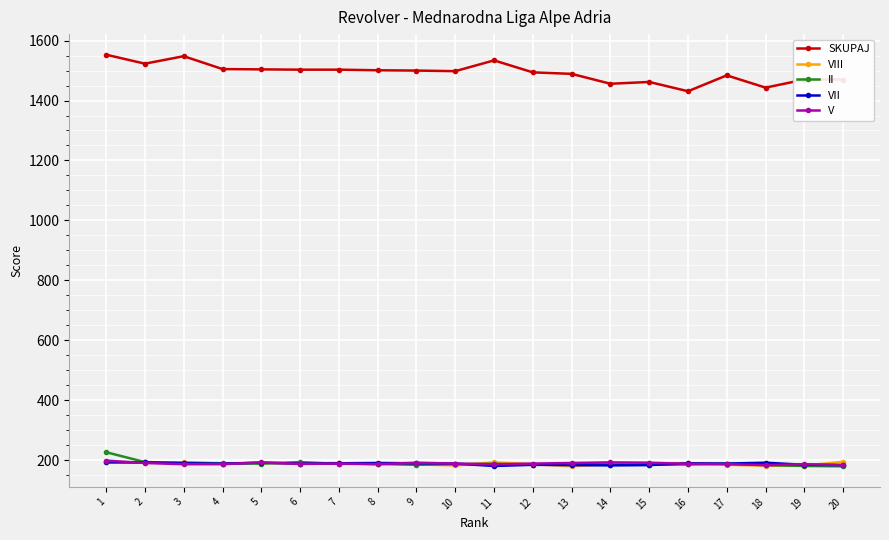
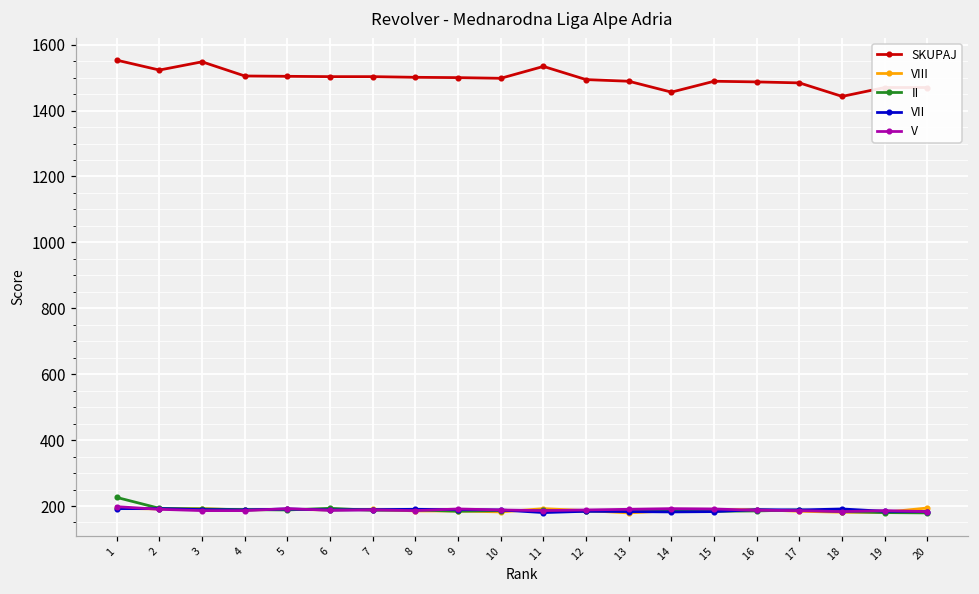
  {
    "SKUPAJ": {
      "1": 1550,
      "2": 1520,
      "3": 1550,
      "4": 1510,
      "5": 1500,
      "6": 1500,
      "7": 1500,
      "8": 1500,
      "9": 1500,
      "10": 1500,
      "11": 1530,
      "12": 1490,
      "13": 1490,
      "14": 1460,
-     "15": 1460,
-     "16": 1430,
+     "15": 1490,
+     "16": 1490,
      "17": 1480,
      "18": 1440
    },
    "VIII": {
      "20": 190
    },
    "II": {
      "1": 230
    }
  }
